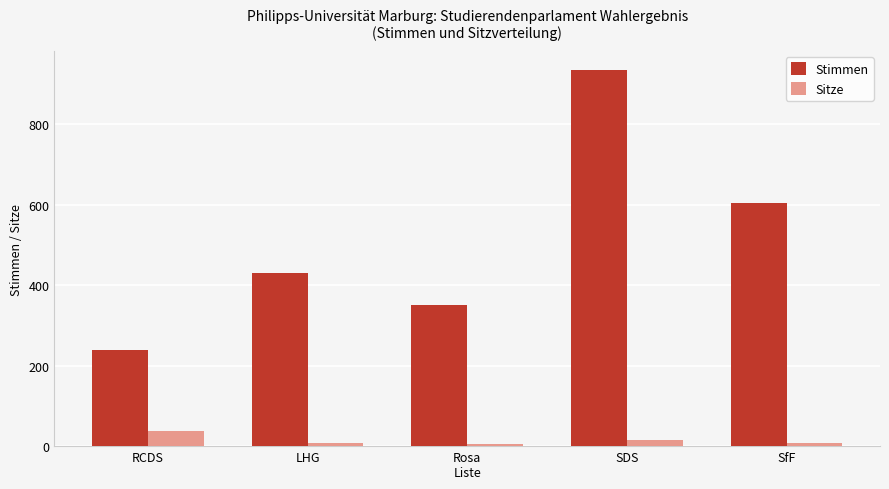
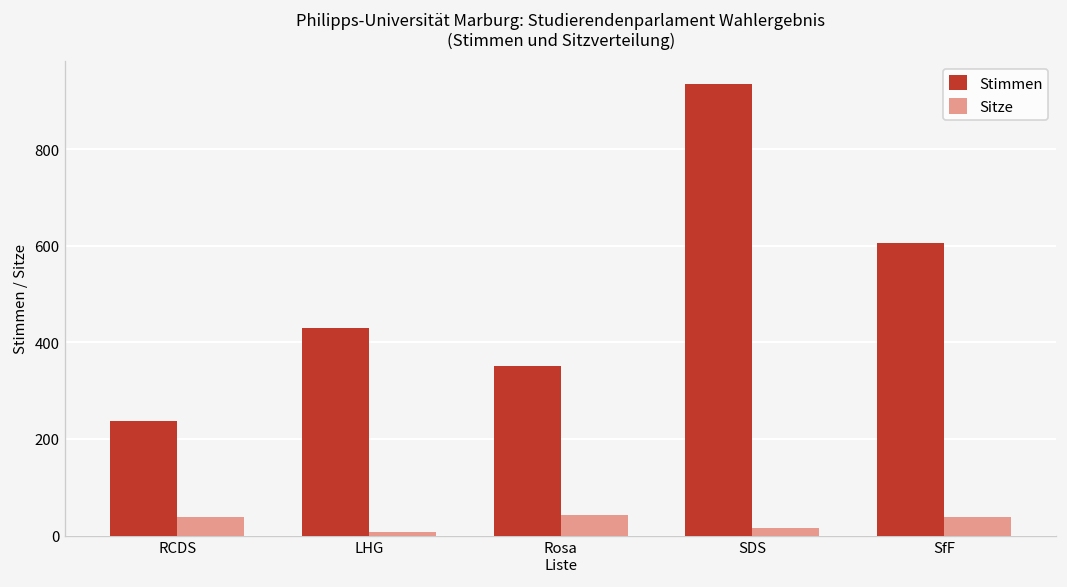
  {
    "Stimmen": {
      "RCDS": 240,
      "LHG": 430,
      "Rosa Liste": 350,
      "SDS": 940,
      "SfF": 610
    },
    "Sitze": {
      "RCDS": 40,
      "LHG": 10,
-     "Rosa Liste": 10,
+     "Rosa Liste": 40,
      "SDS": 20,
-     "SfF": 10
+     "SfF": 40
    }
  }
